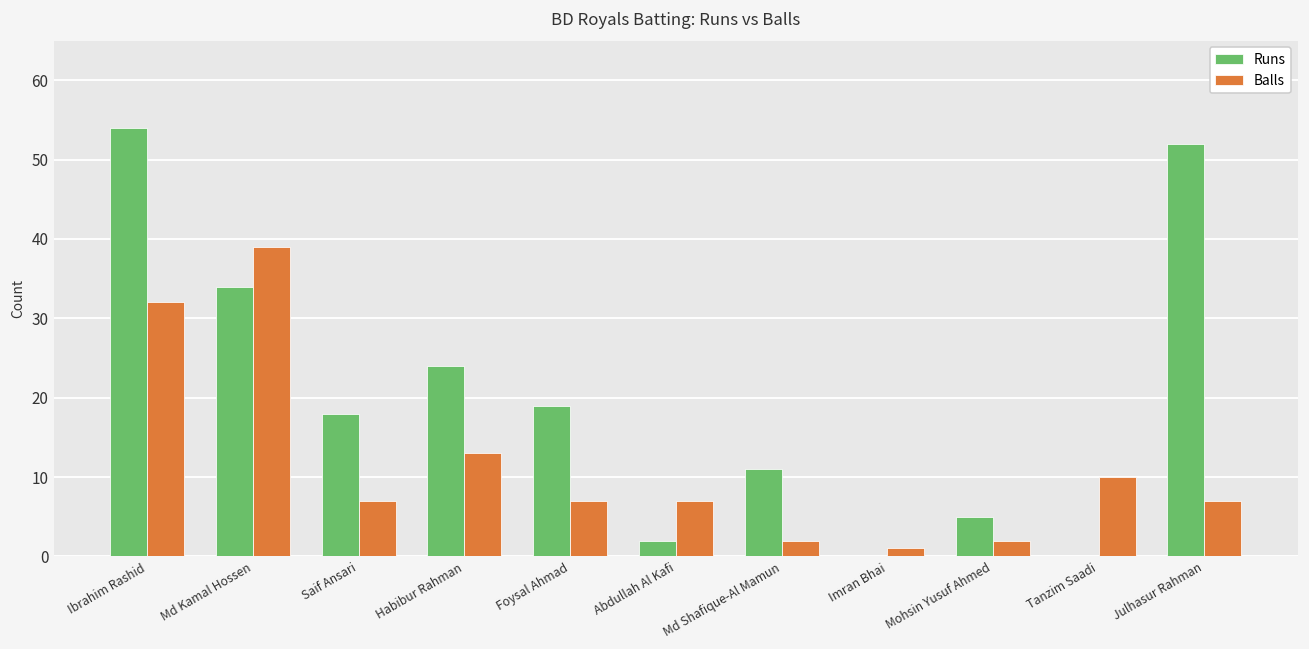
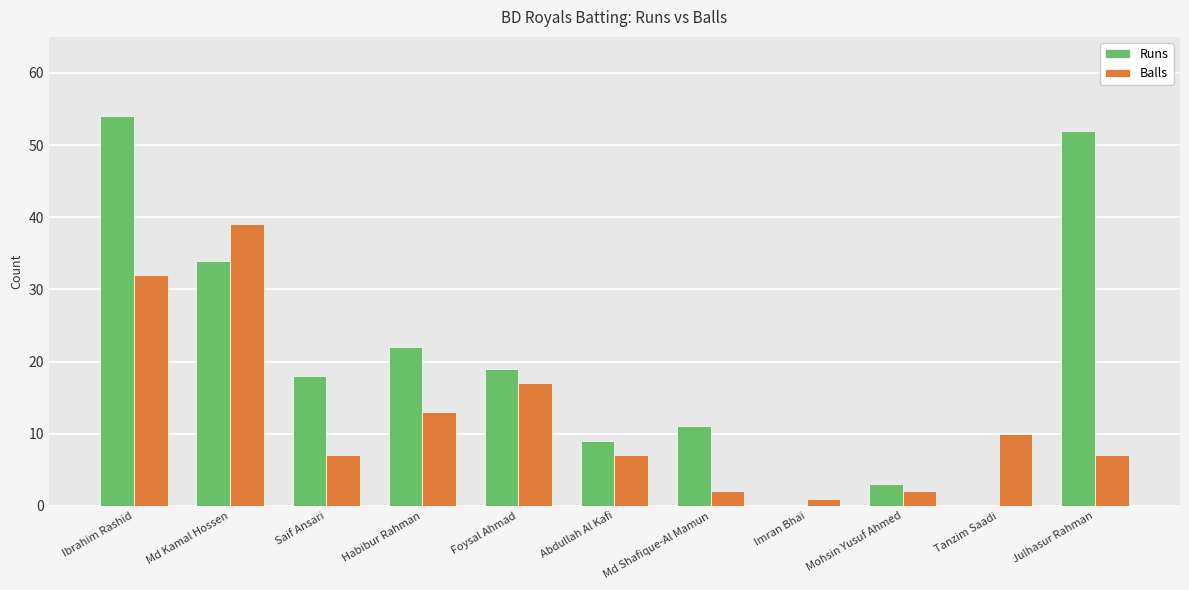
  {
    "Runs": {
      "Ibrahim Rashid": 54,
      "Md Kamal Hossen": 34,
      "Saif Ansari": 18,
-     "Habibur Rahman": 24,
+     "Habibur Rahman": 22,
      "Foysal Ahmad": 19,
-     "Abdullah Al Kafi": 2,
+     "Abdullah Al Kafi": 9,
      "Md Shafique-Al Mamun": 11,
      "Imran Bhai": 0,
-     "Mohsin Yusuf Ahmed": 5,
+     "Mohsin Yusuf Ahmed": 3,
      "Tanzim Saadi": 0,
      "Julhasur Rahman": 52
    },
    "Balls": {
      "Ibrahim Rashid": 32,
      "Md Kamal Hossen": 39,
      "Saif Ansari": 7,
      "Habibur Rahman": 13,
-     "Foysal Ahmad": 7,
+     "Foysal Ahmad": 17,
      "Abdullah Al Kafi": 7,
      "Md Shafique-Al Mamun": 2,
      "Imran Bhai": 1,
      "Mohsin Yusuf Ahmed": 2,
      "Tanzim Saadi": 10,
      "Julhasur Rahman": 7
    }
  }
